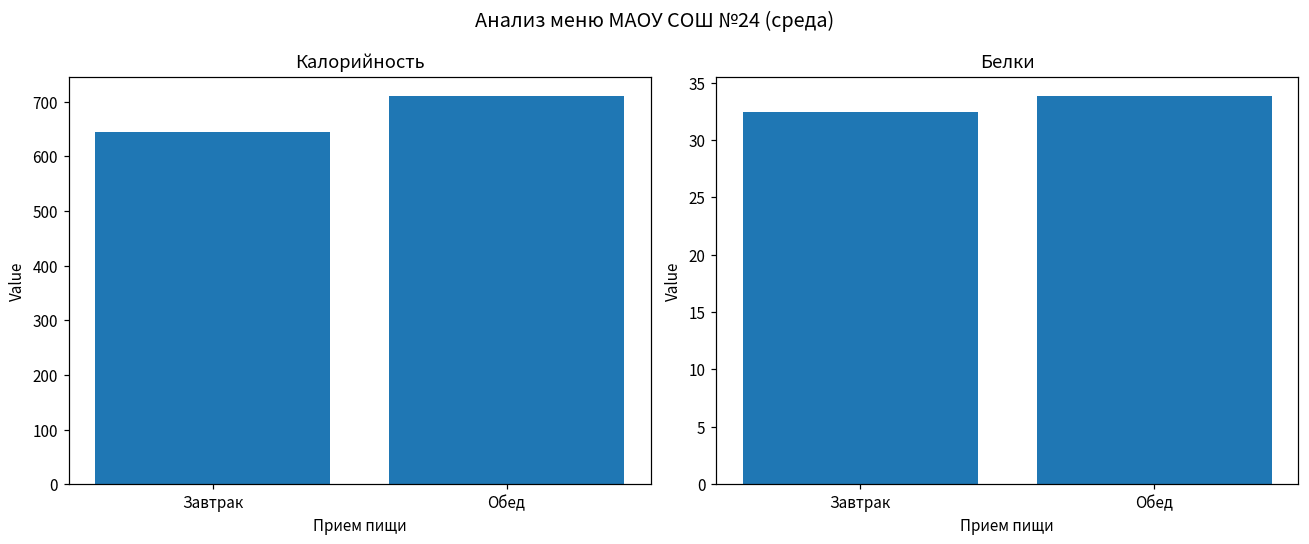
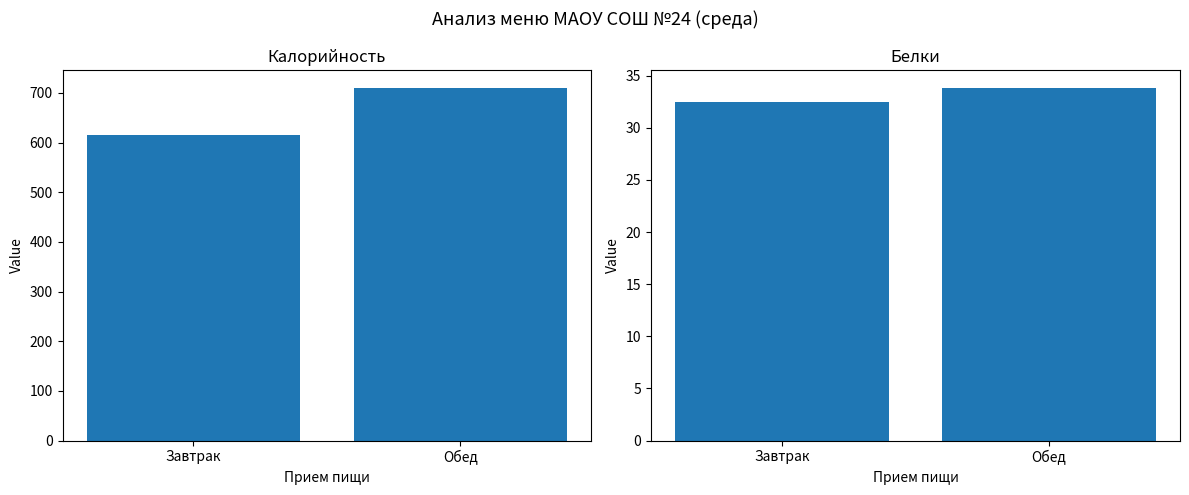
  {
    "Калорийность": {
-     "Завтрак": 640,
+     "Завтрак": 620,
      "Обед": 710
    },
    "Белки": {
      "Завтрак": 32.5,
      "Обед": 33.8
    }
  }
